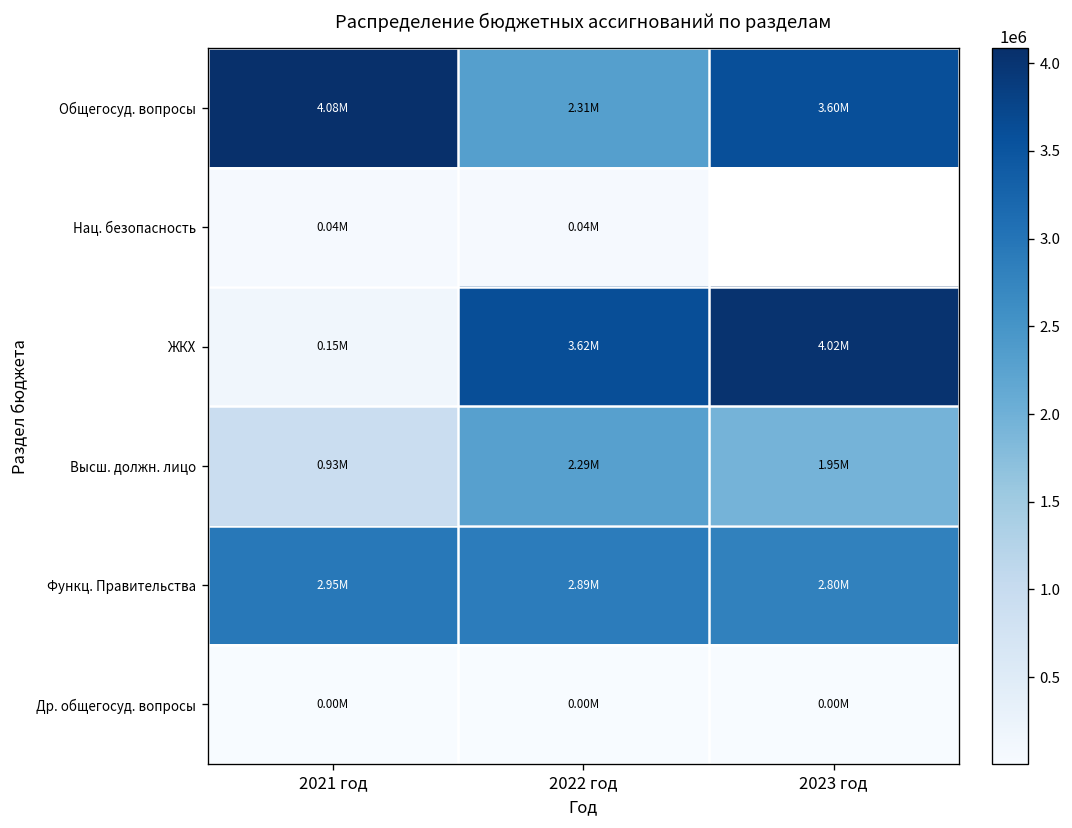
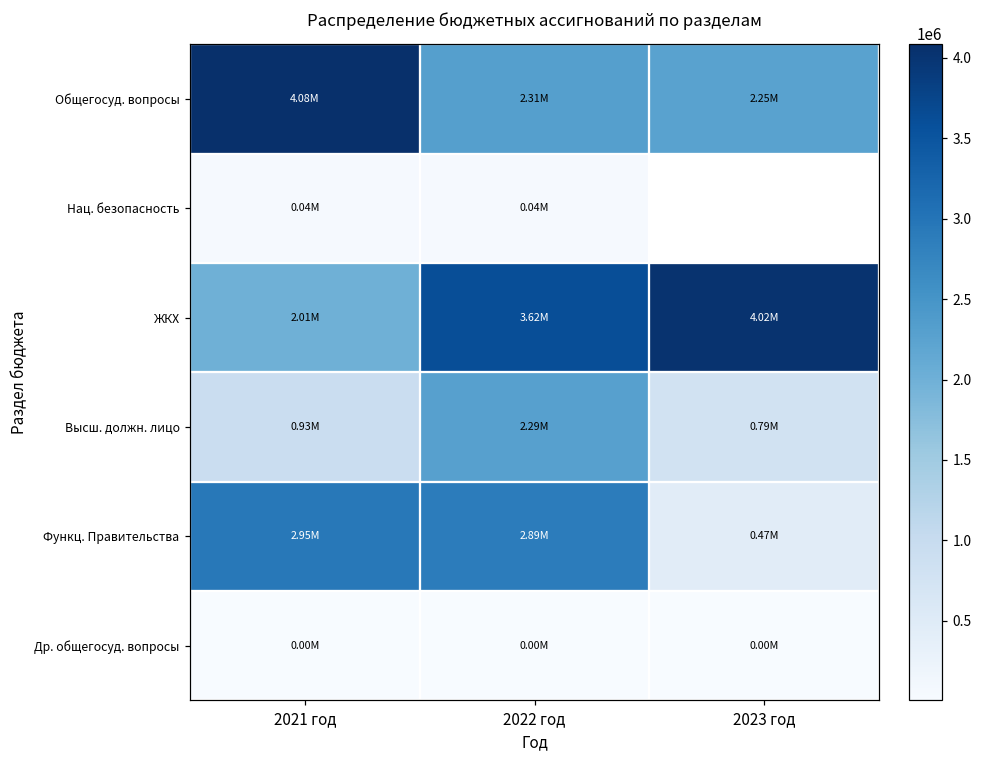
  {
    "Общегосуд. вопросы": {
      "2021 год": "4.08M",
      "2022 год": "2.31M",
-     "2023 год": "3.60M"
+     "2023 год": "2.25M"
    },
    "Нац. безопасность": {
      "2021 год": "0.04M",
      "2022 год": "0.04M"
    },
    "ЖКХ": {
-     "2021 год": "0.15M",
+     "2021 год": "2.01M",
      "2022 год": "3.62M",
      "2023 год": "4.02M"
    },
    "Высш. должн. лицо": {
      "2021 год": "0.93M",
      "2022 год": "2.29M",
-     "2023 год": "1.95M"
+     "2023 год": "0.79M"
    },
    "Функц. Правительства": {
      "2021 год": "2.95M",
      "2022 год": "2.89M",
-     "2023 год": "2.80M"
+     "2023 год": "0.47M"
    },
    "Др. общегосуд. вопросы": {
      "2021 год": "0.00M",
      "2022 год": "0.00M",
      "2023 год": "0.00M"
    }
  }
